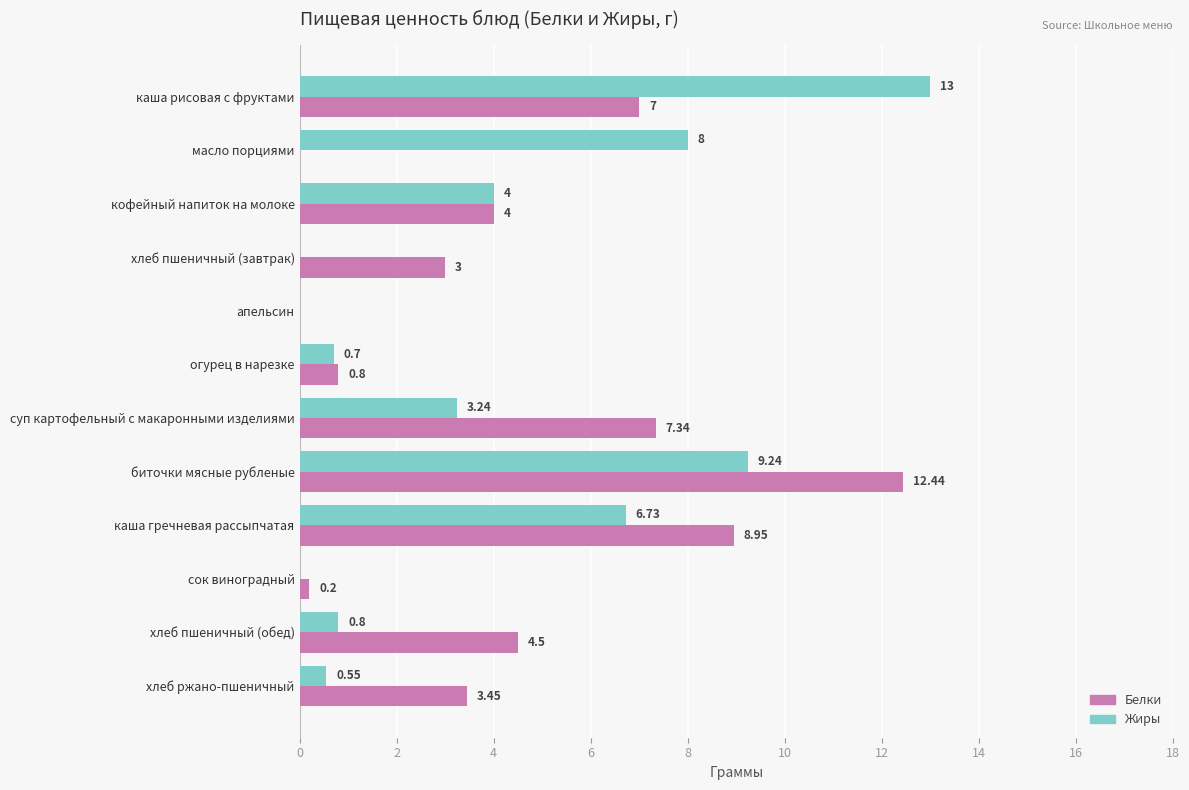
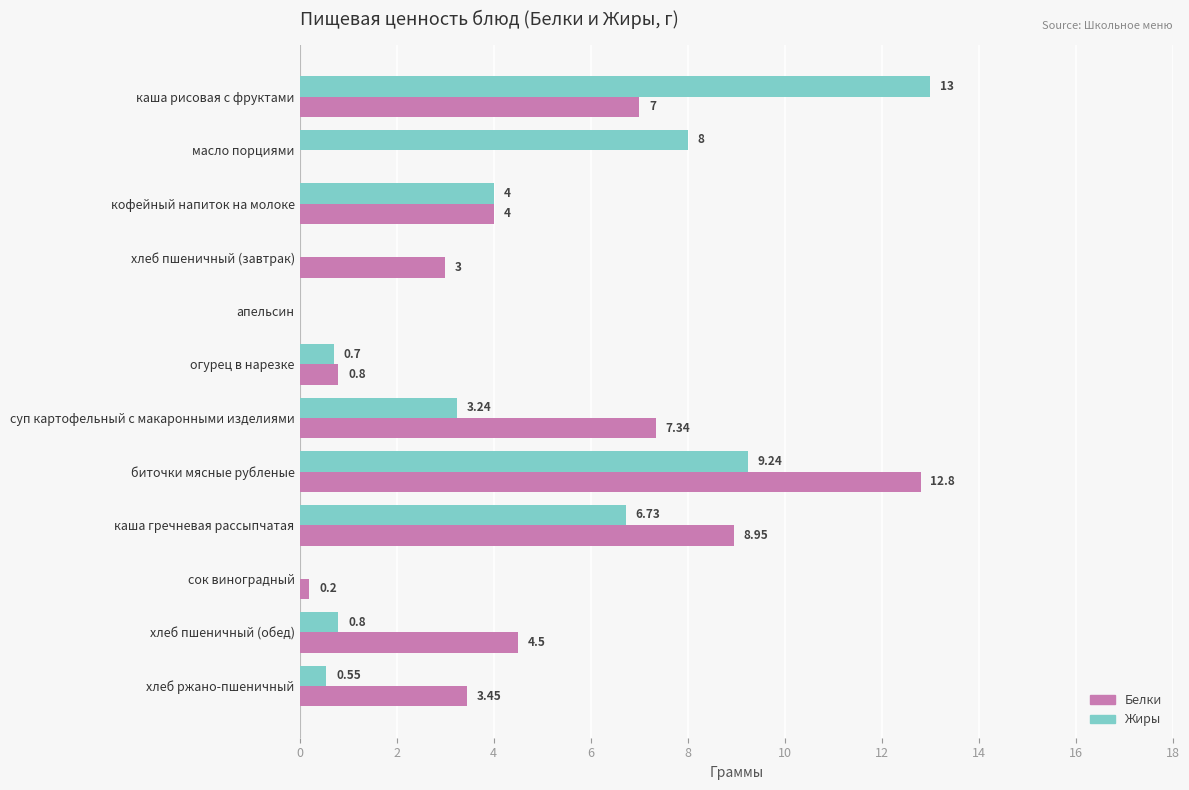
  {
    "Жиры": {
      "каша рисовая с фруктами": 13,
      "масло порциями": 8,
      "кофейный напиток на молоке": 4,
      "огурец в нарезке": 0.7,
      "суп картофельный с макаронными изделиями": 3.24,
      "биточки мясные рубленые": 9.24,
      "каша гречневая рассыпчатая": 6.73,
      "хлеб пшеничный (обед)": 0.8,
      "хлеб ржано-пшеничный": 0.55
    },
    "Белки": {
      "каша рисовая с фруктами": 7,
      "кофейный напиток на молоке": 4,
      "хлеб пшеничный (завтрак)": 3,
      "огурец в нарезке": 0.8,
      "суп картофельный с макаронными изделиями": 7.34,
-     "биточки мясные рубленые": 12.44,
+     "биточки мясные рубленые": 12.8,
      "каша гречневая рассыпчатая": 8.95,
      "сок виноградный": 0.2,
      "хлеб пшеничный (обед)": 4.5,
      "хлеб ржано-пшеничный": 3.45
    }
  }
